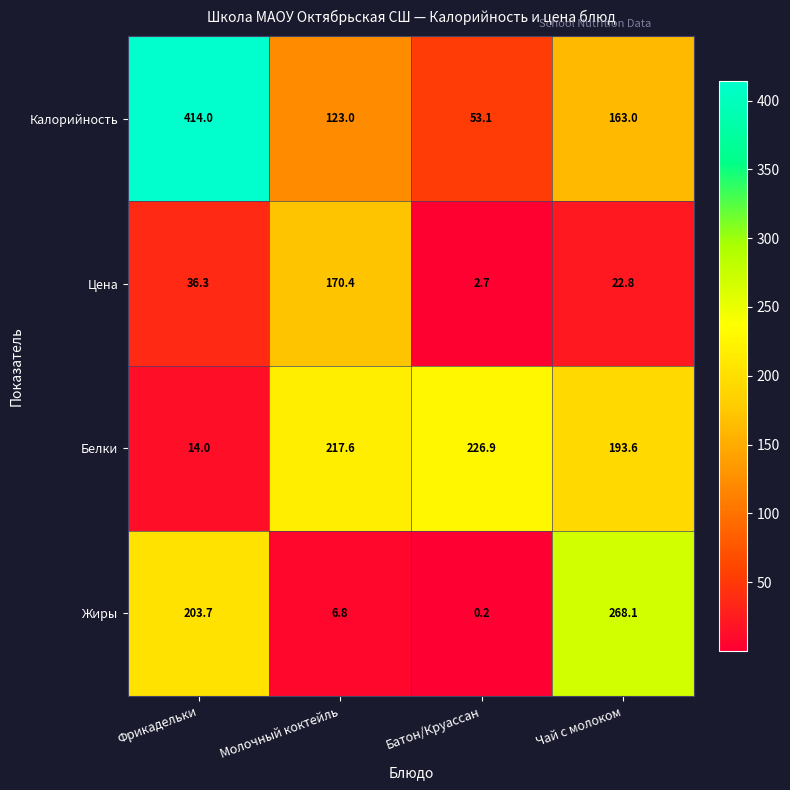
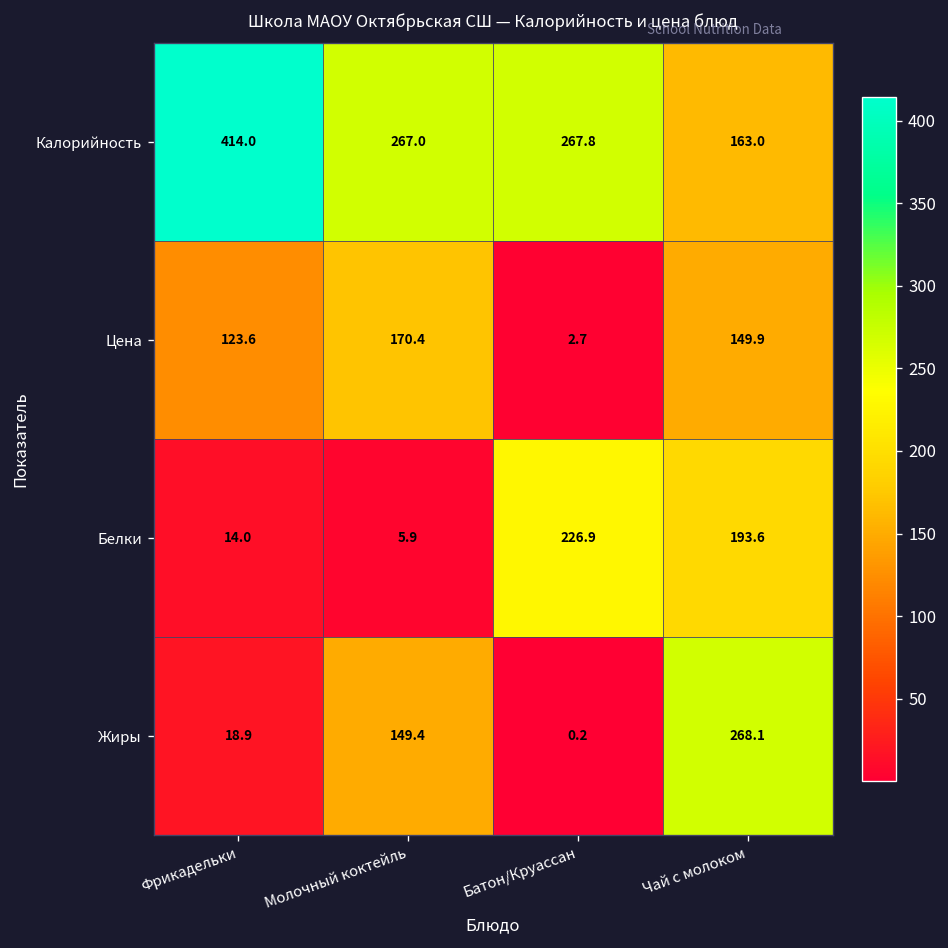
  {
    "Калорийность": {
      "Фрикадельки": 414.0,
-     "Молочный коктейль": 123.0,
-     "Батон/Круассан": 53.1,
+     "Молочный коктейль": 267.0,
+     "Батон/Круассан": 267.8,
      "Чай с молоком": 163.0
    },
    "Цена": {
-     "Фрикадельки": 36.3,
+     "Фрикадельки": 123.6,
      "Молочный коктейль": 170.4,
      "Батон/Круассан": 2.7,
-     "Чай с молоком": 22.8
+     "Чай с молоком": 149.9
    },
    "Белки": {
      "Фрикадельки": 14.0,
-     "Молочный коктейль": 217.6,
+     "Молочный коктейль": 5.9,
      "Батон/Круассан": 226.9,
      "Чай с молоком": 193.6
    },
    "Жиры": {
-     "Фрикадельки": 203.7,
-     "Молочный коктейль": 6.8,
+     "Фрикадельки": 18.9,
+     "Молочный коктейль": 149.4,
      "Батон/Круассан": 0.2,
      "Чай с молоком": 268.1
    }
  }
